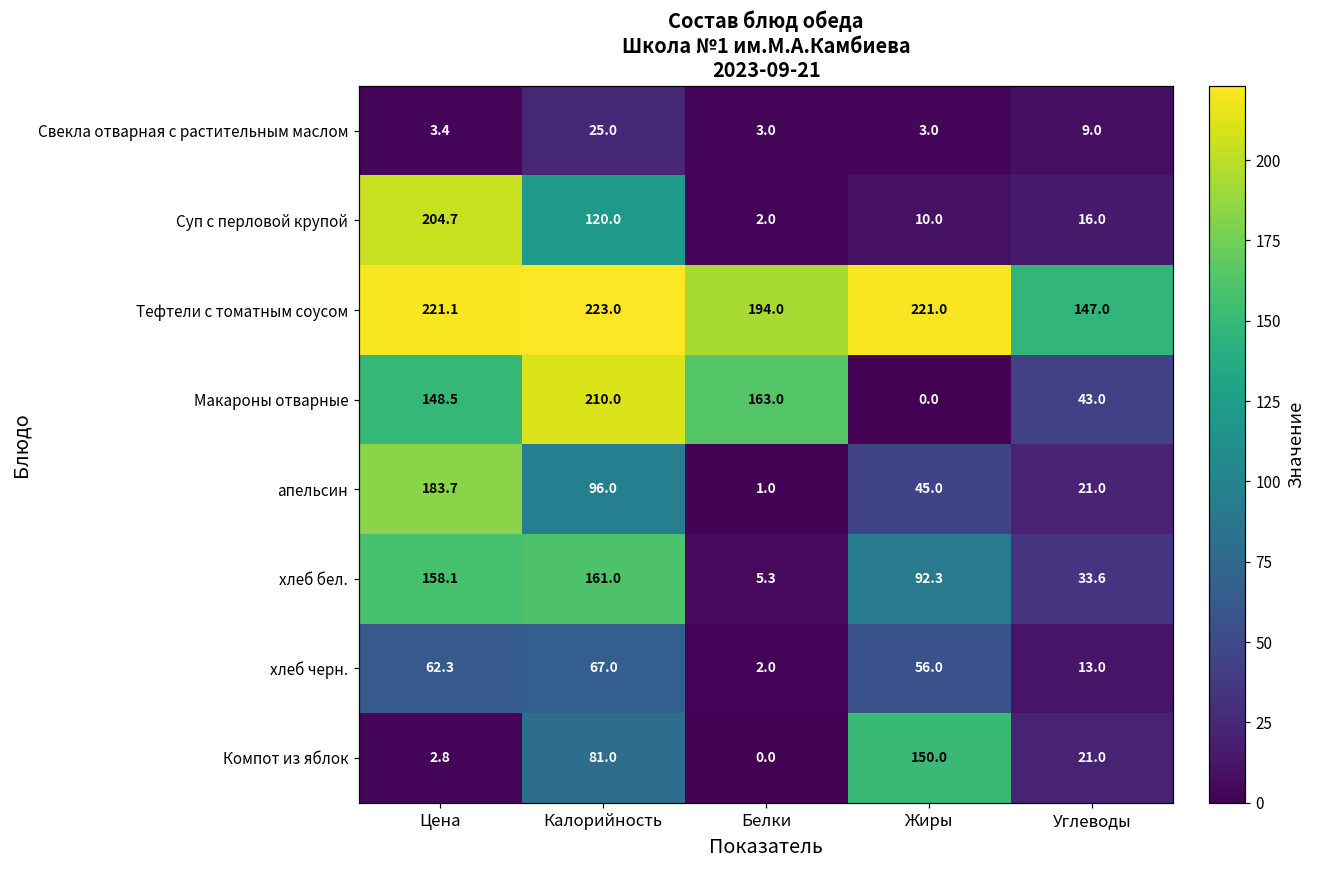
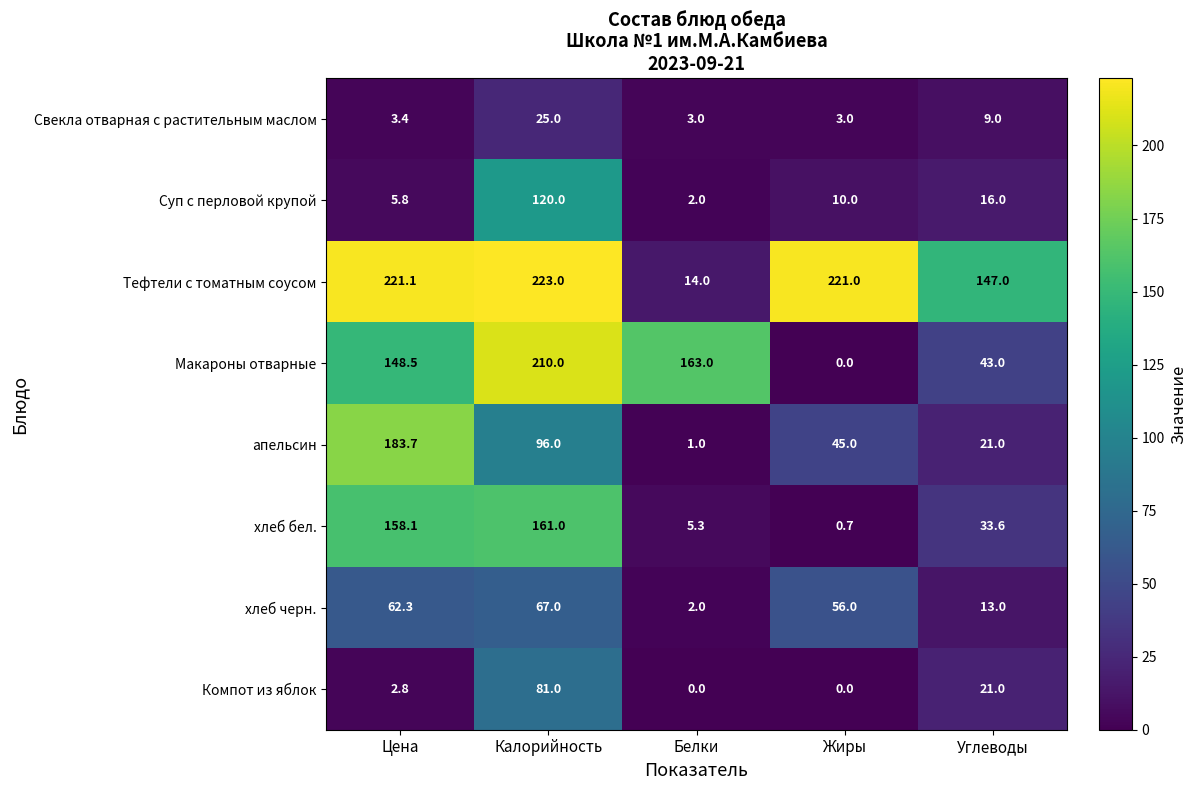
  {
    "Свекла отварная с растительным маслом": {
      "Цена": 3.4,
      "Калорийность": 25.0,
      "Белки": 3.0,
      "Жиры": 3.0,
      "Углеводы": 9.0
    },
    "Суп с перловой крупой": {
-     "Цена": 204.7,
+     "Цена": 5.8,
      "Калорийность": 120.0,
      "Белки": 2.0,
      "Жиры": 10.0,
      "Углеводы": 16.0
    },
    "Тефтели с томатным соусом": {
      "Цена": 221.1,
      "Калорийность": 223.0,
-     "Белки": 194.0,
+     "Белки": 14.0,
      "Жиры": 221.0,
      "Углеводы": 147.0
    },
    "Макароны отварные": {
      "Цена": 148.5,
      "Калорийность": 210.0,
      "Белки": 163.0,
      "Жиры": 0.0,
      "Углеводы": 43.0
    },
    "апельсин": {
      "Цена": 183.7,
      "Калорийность": 96.0,
      "Белки": 1.0,
      "Жиры": 45.0,
      "Углеводы": 21.0
    },
    "хлеб бел.": {
      "Цена": 158.1,
      "Калорийность": 161.0,
      "Белки": 5.3,
-     "Жиры": 92.3,
+     "Жиры": 0.7,
      "Углеводы": 33.6
    },
    "хлеб черн.": {
      "Цена": 62.3,
      "Калорийность": 67.0,
      "Белки": 2.0,
      "Жиры": 56.0,
      "Углеводы": 13.0
    },
    "Компот из яблок": {
      "Цена": 2.8,
      "Калорийность": 81.0,
      "Белки": 0.0,
-     "Жиры": 150.0,
+     "Жиры": 0.0,
      "Углеводы": 21.0
    }
  }
